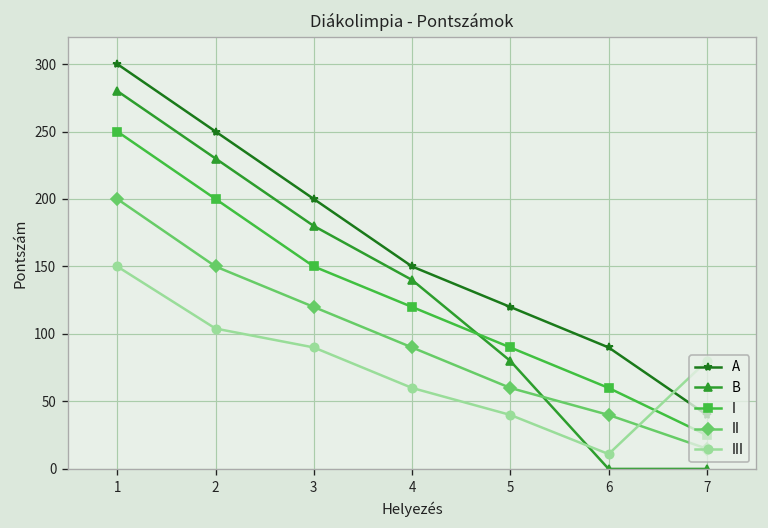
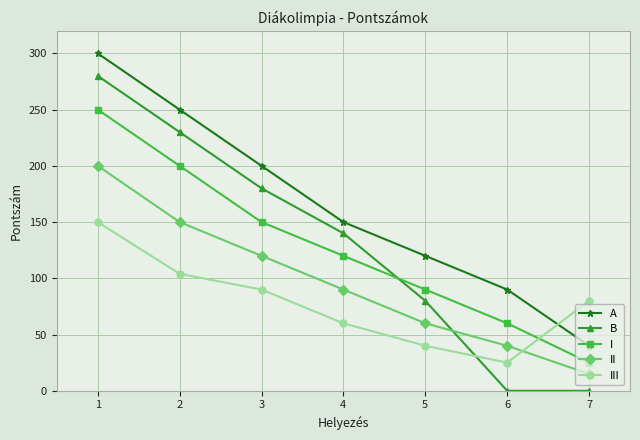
  {
    "III": {
      "1": 150,
      "2": 104,
      "3": 90,
      "4": 60,
      "5": 40,
-     "6": 11,
+     "6": 25,
      "7": 80
    }
  }
